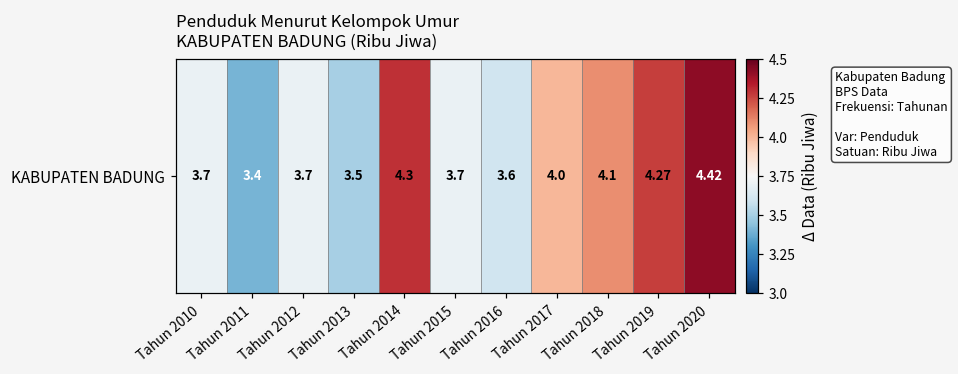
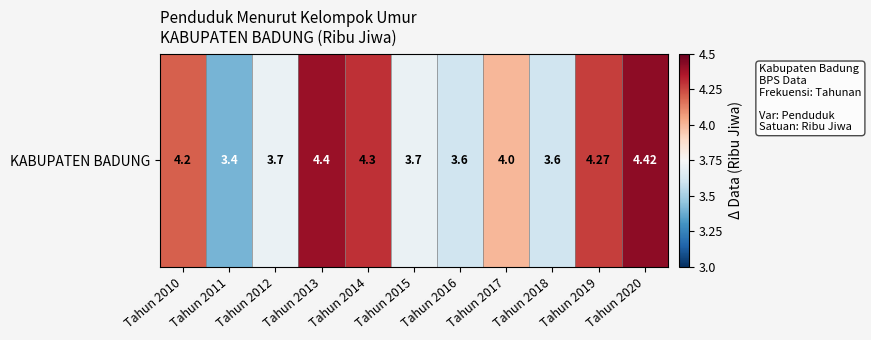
  {
    "KABUPATEN BADUNG": {
-     "Tahun 2010": 3.7,
+     "Tahun 2010": 4.2,
      "Tahun 2011": 3.4,
      "Tahun 2012": 3.7,
-     "Tahun 2013": 3.5,
+     "Tahun 2013": 4.4,
      "Tahun 2014": 4.3,
      "Tahun 2015": 3.7,
      "Tahun 2016": 3.6,
      "Tahun 2017": 4.0,
-     "Tahun 2018": 4.1,
+     "Tahun 2018": 3.6,
      "Tahun 2019": 4.27,
      "Tahun 2020": 4.42
    }
  }
